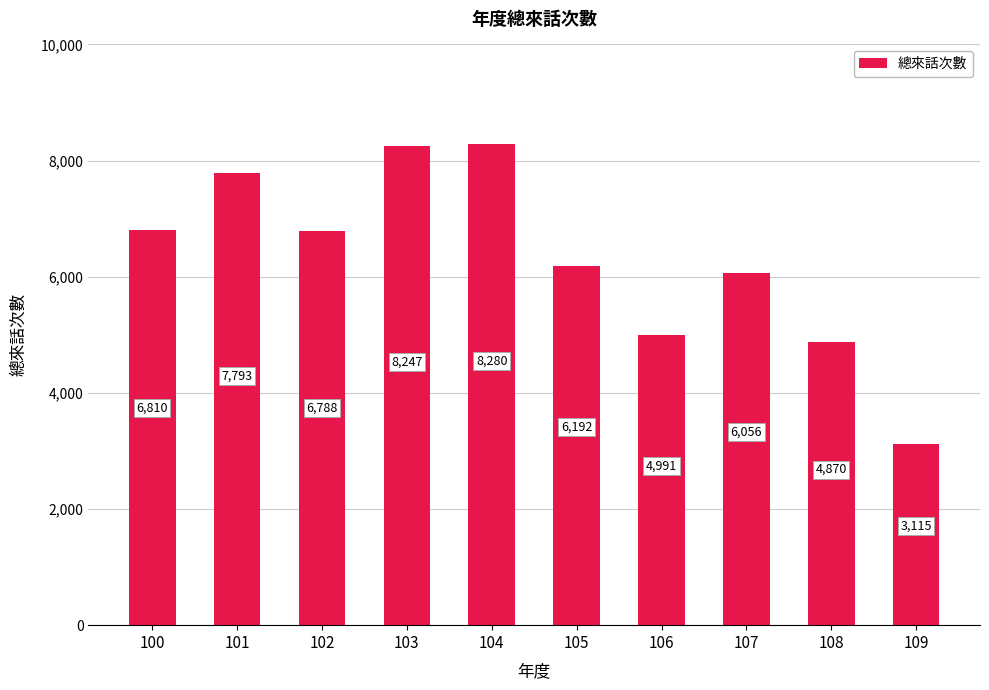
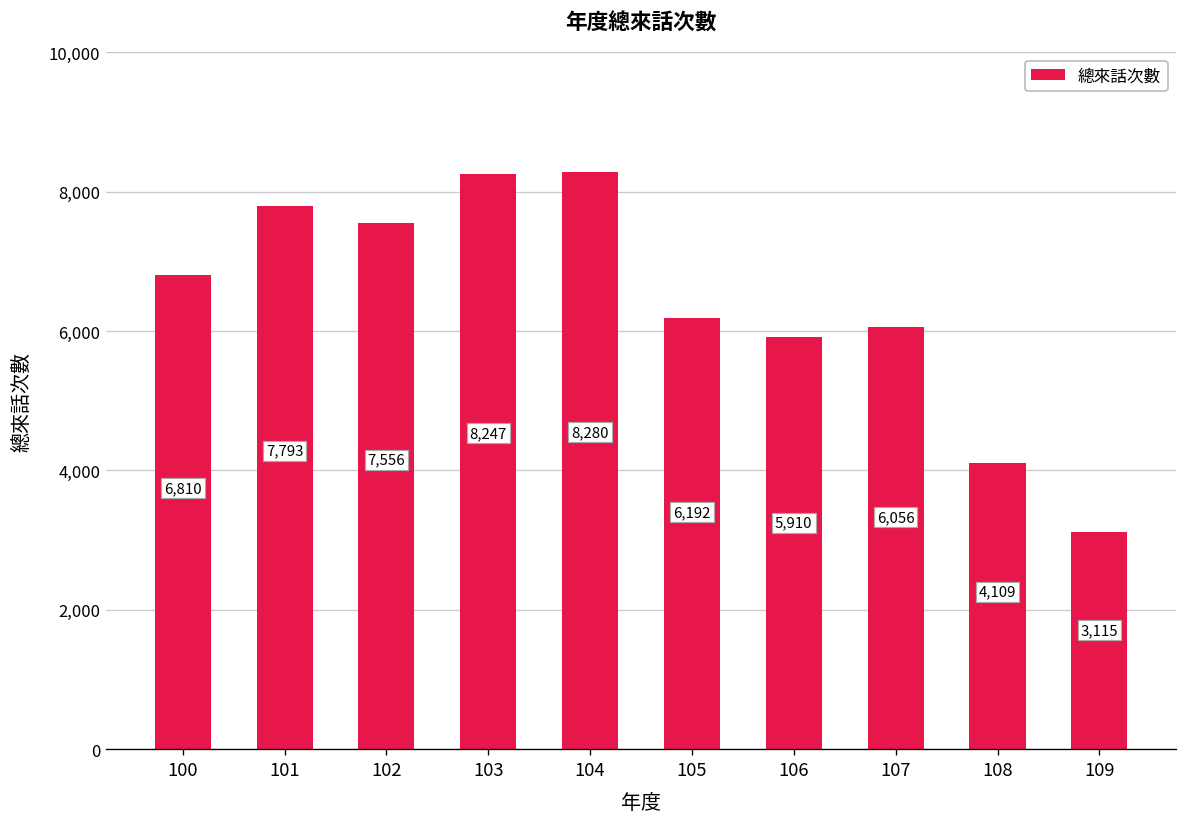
  {
-   "102": "6,788",
-   "106": "4,991",
-   "108": "4,870"
+   "102": "7,556",
+   "106": "5,910",
+   "108": "4,109"
  }
